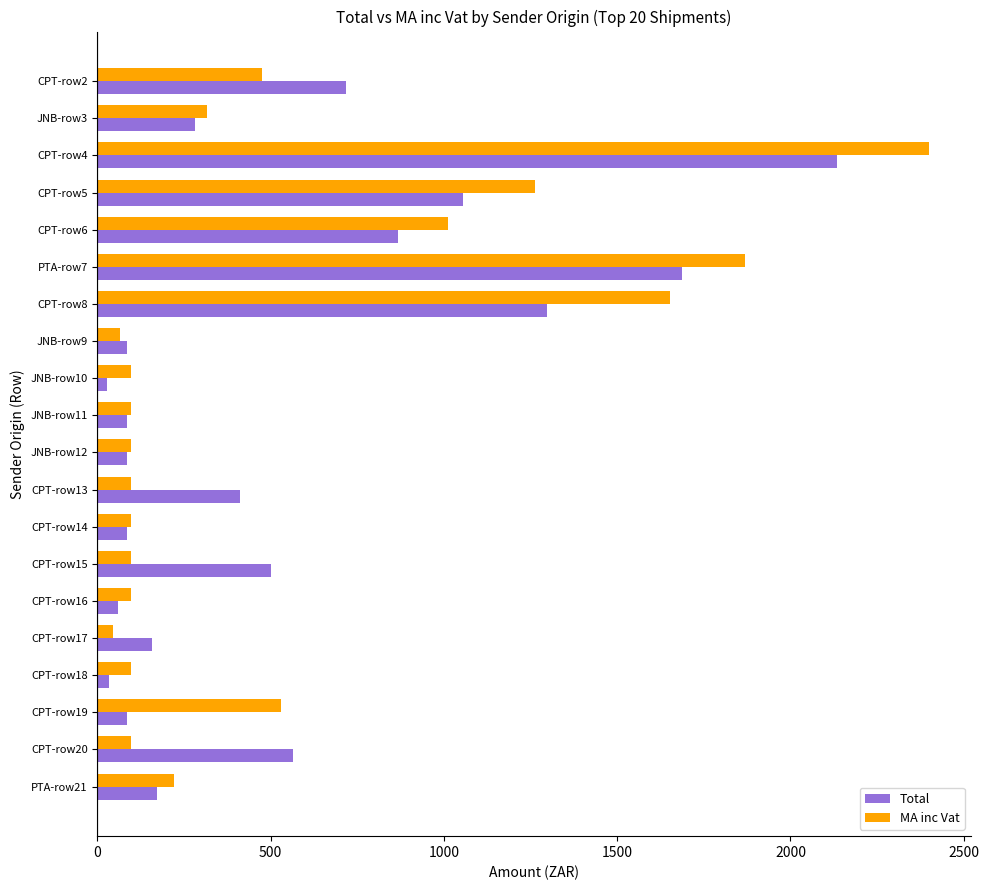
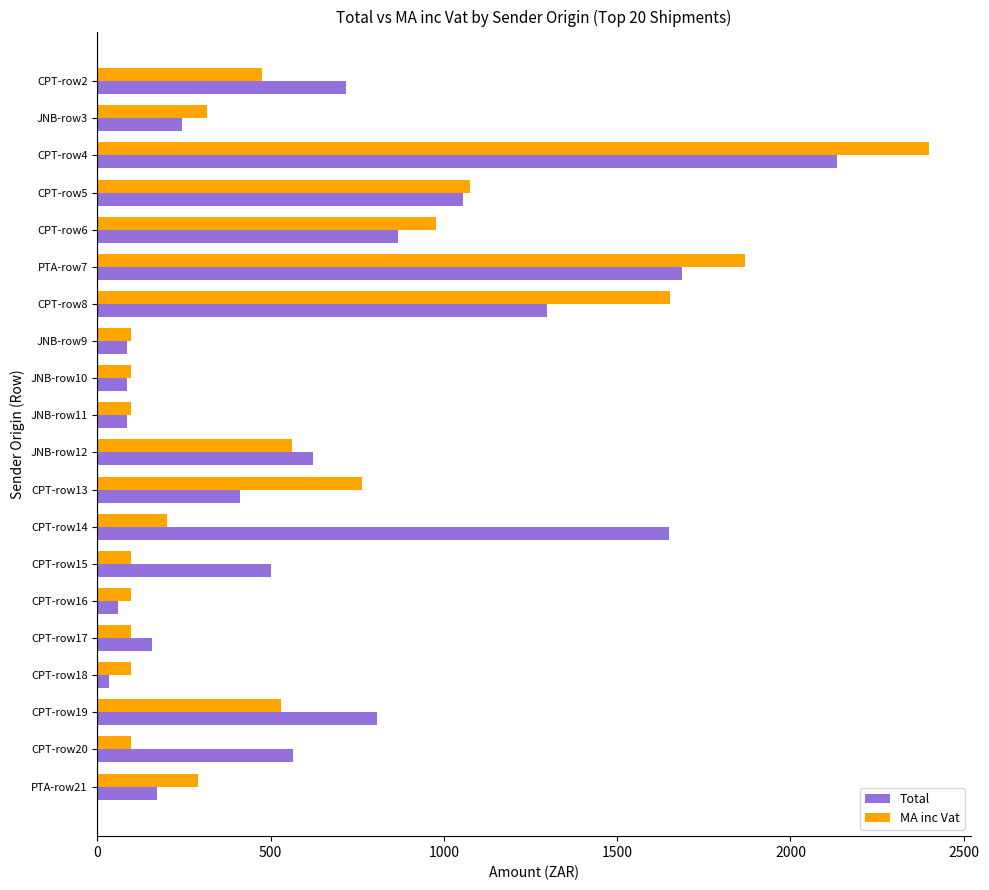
  {
    "Total": {
      "CPT-row2": 720,
-     "JNB-row3": 280,
+     "JNB-row3": 240,
      "CPT-row4": 2130,
      "CPT-row5": 1060,
      "CPT-row6": 870,
      "PTA-row7": 1690,
      "CPT-row8": 1300,
      "JNB-row9": 90,
-     "JNB-row10": 30,
+     "JNB-row10": 90,
      "JNB-row11": 90,
-     "JNB-row12": 90,
+     "JNB-row12": 620,
      "CPT-row13": 410,
-     "CPT-row14": 90,
+     "CPT-row14": 1650,
      "CPT-row15": 500,
      "CPT-row16": 60,
      "CPT-row17": 160,
      "CPT-row18": 30,
-     "CPT-row19": 90,
+     "CPT-row19": 810,
      "CPT-row20": 560,
      "PTA-row21": 170
    },
    "MA inc Vat": {
      "CPT-row2": 470,
      "JNB-row3": 320,
      "CPT-row4": 2400,
-     "CPT-row5": 1260,
-     "CPT-row6": 1010,
+     "CPT-row5": 1070,
+     "CPT-row6": 980,
      "PTA-row7": 1870,
      "CPT-row8": 1650,
-     "JNB-row9": 70,
+     "JNB-row9": 100,
      "JNB-row10": 100,
      "JNB-row11": 100,
-     "JNB-row12": 100,
-     "CPT-row13": 100,
-     "CPT-row14": 100,
+     "JNB-row12": 560,
+     "CPT-row13": 760,
+     "CPT-row14": 200,
      "CPT-row15": 100,
      "CPT-row16": 100,
-     "CPT-row17": 40,
+     "CPT-row17": 100,
      "CPT-row18": 100,
      "CPT-row19": 530,
      "CPT-row20": 100,
-     "PTA-row21": 220
+     "PTA-row21": 290
    }
  }
